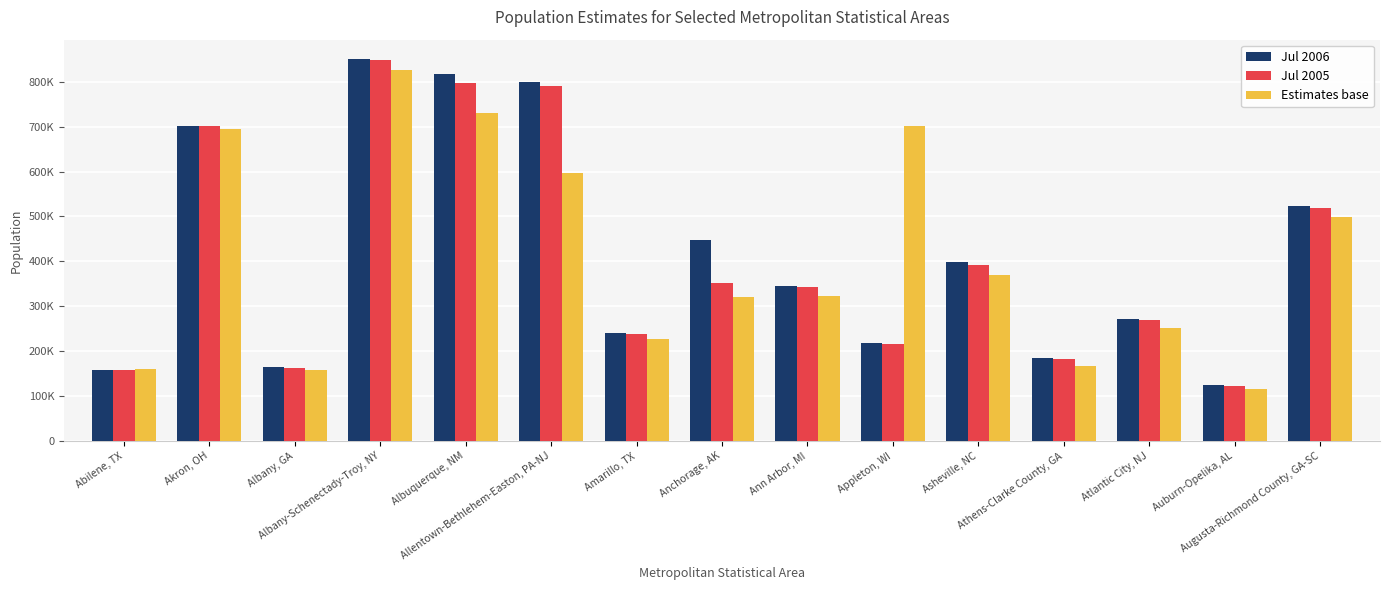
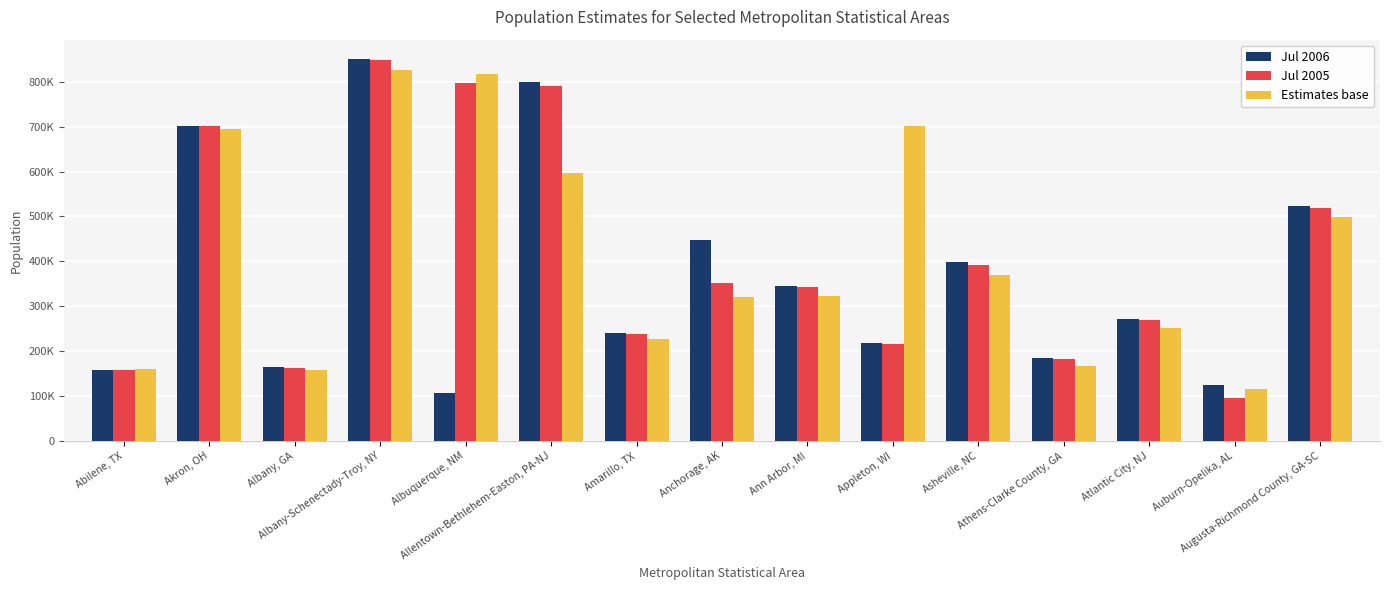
  {
    "Jul 2006": {
      "Abilene, TX": 160000,
      "Akron, OH": 700000,
      "Albany, GA": 160000,
      "Albany-Schenectady-Troy, NY": 850000,
-     "Albuquerque, NM": 820000,
+     "Albuquerque, NM": 110000,
      "Allentown-Bethlehem-Easton, PA-NJ": 800000,
      "Amarillo, TX": 240000,
      "Anchorage, AK": 450000,
      "Ann Arbor, MI": 340000,
      "Appleton, WI": 220000,
      "Asheville, NC": 400000,
      "Athens-Clarke County, GA": 190000,
      "Atlantic City, NJ": 270000,
      "Auburn-Opelika, AL": 130000,
      "Augusta-Richmond County, GA-SC": 520000
    },
    "Jul 2005": {
      "Abilene, TX": 160000,
      "Akron, OH": 700000,
      "Albany, GA": 160000,
      "Albany-Schenectady-Troy, NY": 850000,
      "Albuquerque, NM": 800000,
      "Allentown-Bethlehem-Easton, PA-NJ": 790000,
      "Amarillo, TX": 240000,
      "Anchorage, AK": 350000,
      "Ann Arbor, MI": 340000,
      "Appleton, WI": 220000,
      "Asheville, NC": 390000,
      "Athens-Clarke County, GA": 180000,
      "Atlantic City, NJ": 270000,
-     "Auburn-Opelika, AL": 120000,
+     "Auburn-Opelika, AL": 100000,
      "Augusta-Richmond County, GA-SC": 520000
    },
    "Estimates base": {
      "Abilene, TX": 160000,
      "Akron, OH": 690000,
      "Albany, GA": 160000,
      "Albany-Schenectady-Troy, NY": 830000,
-     "Albuquerque, NM": 730000,
+     "Albuquerque, NM": 820000,
      "Allentown-Bethlehem-Easton, PA-NJ": 600000,
      "Amarillo, TX": 230000,
      "Anchorage, AK": 320000,
      "Ann Arbor, MI": 320000,
      "Appleton, WI": 700000,
      "Asheville, NC": 370000,
      "Athens-Clarke County, GA": 170000,
      "Atlantic City, NJ": 250000,
      "Auburn-Opelika, AL": 120000,
      "Augusta-Richmond County, GA-SC": 500000
    }
  }
